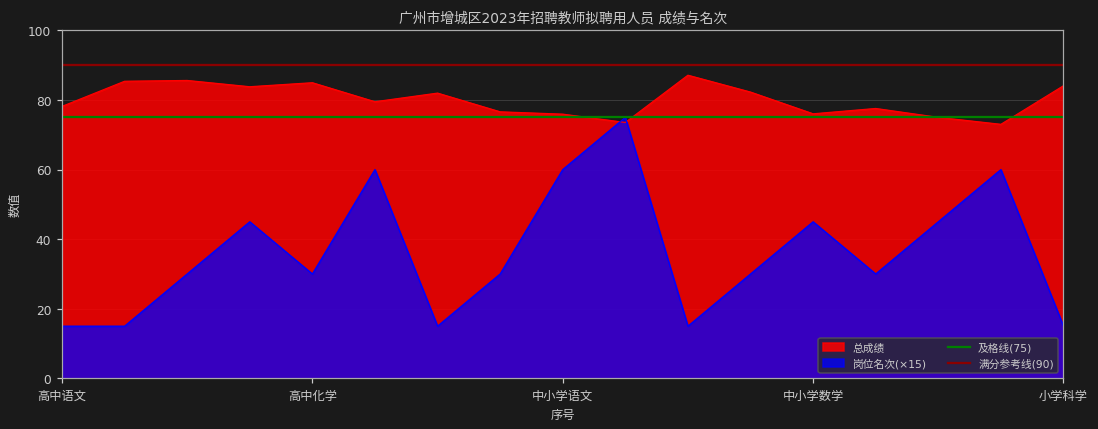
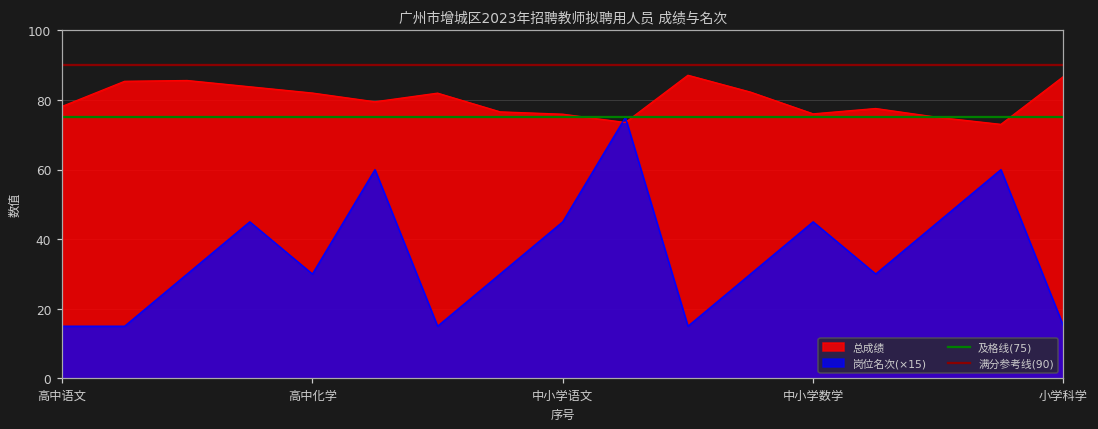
  {
    "总成绩": {
      "高中语文": 78,
-     "高中化学": 85,
+     "高中化学": 82,
      "中小学语文": 76,
      "中小学数学": 76,
-     "小学科学": 84
+     "小学科学": 87
    },
    "岗位名次(×15)": {
      "高中语文": 15,
      "高中化学": 30,
-     "中小学语文": 60,
+     "中小学语文": 45,
      "中小学数学": 45,
      "小学科学": 15
    }
  }
